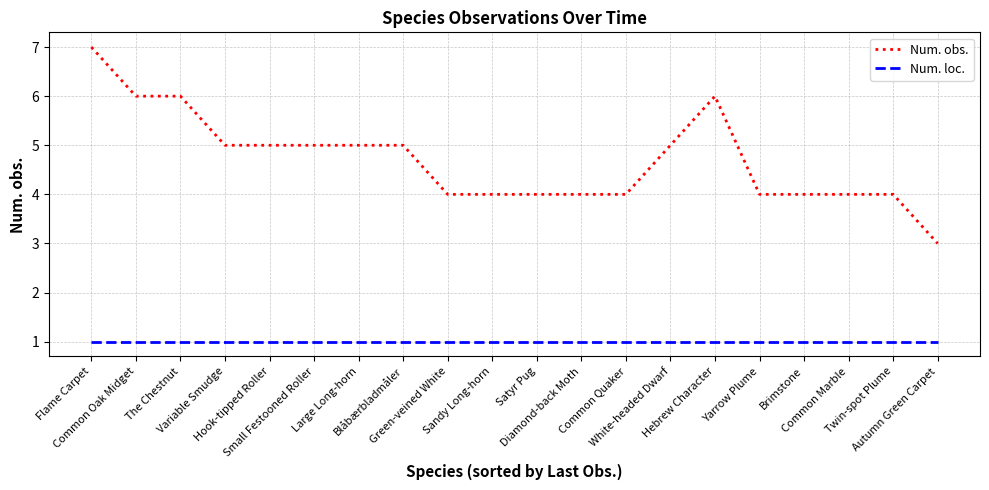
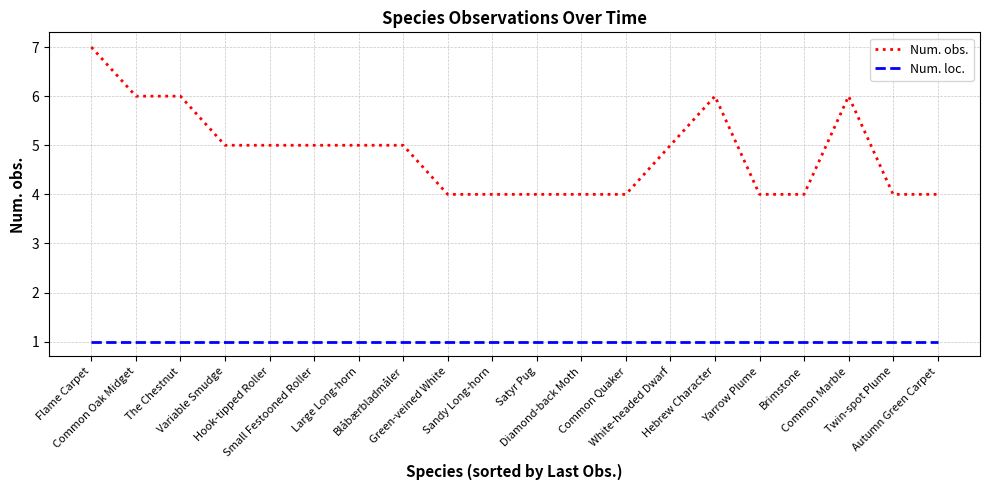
  {
    "Num. obs.": {
      "Flame Carpet": 7,
      "Common Oak Midget": 6,
      "The Chestnut": 6,
      "Variable Smudge": 5,
      "Hook-tipped Roller": 5,
      "Small Festooned Roller": 5,
      "Large Long-horn": 5,
      "Blåbærbladmåler": 5,
      "Green-veined White": 4,
      "Sandy Long-horn": 4,
      "Satyr Pug": 4,
      "Diamond-back Moth": 4,
      "Common Quaker": 4,
      "White-headed Dwarf": 5,
      "Hebrew Character": 6,
      "Yarrow Plume": 4,
      "Brimstone": 4,
-     "Common Marble": 4,
+     "Common Marble": 6,
      "Twin-spot Plume": 4,
-     "Autumn Green Carpet": 3
+     "Autumn Green Carpet": 4
    },
    "Num. loc.": {
      "Flame Carpet": 1,
      "Common Oak Midget": 1,
      "The Chestnut": 1,
      "Variable Smudge": 1,
      "Hook-tipped Roller": 1,
      "Small Festooned Roller": 1,
      "Large Long-horn": 1,
      "Blåbærbladmåler": 1,
      "Green-veined White": 1,
      "Sandy Long-horn": 1,
      "Satyr Pug": 1,
      "Diamond-back Moth": 1,
      "Common Quaker": 1,
      "White-headed Dwarf": 1,
      "Hebrew Character": 1,
      "Yarrow Plume": 1,
      "Brimstone": 1,
      "Common Marble": 1,
      "Twin-spot Plume": 1,
      "Autumn Green Carpet": 1
    }
  }
